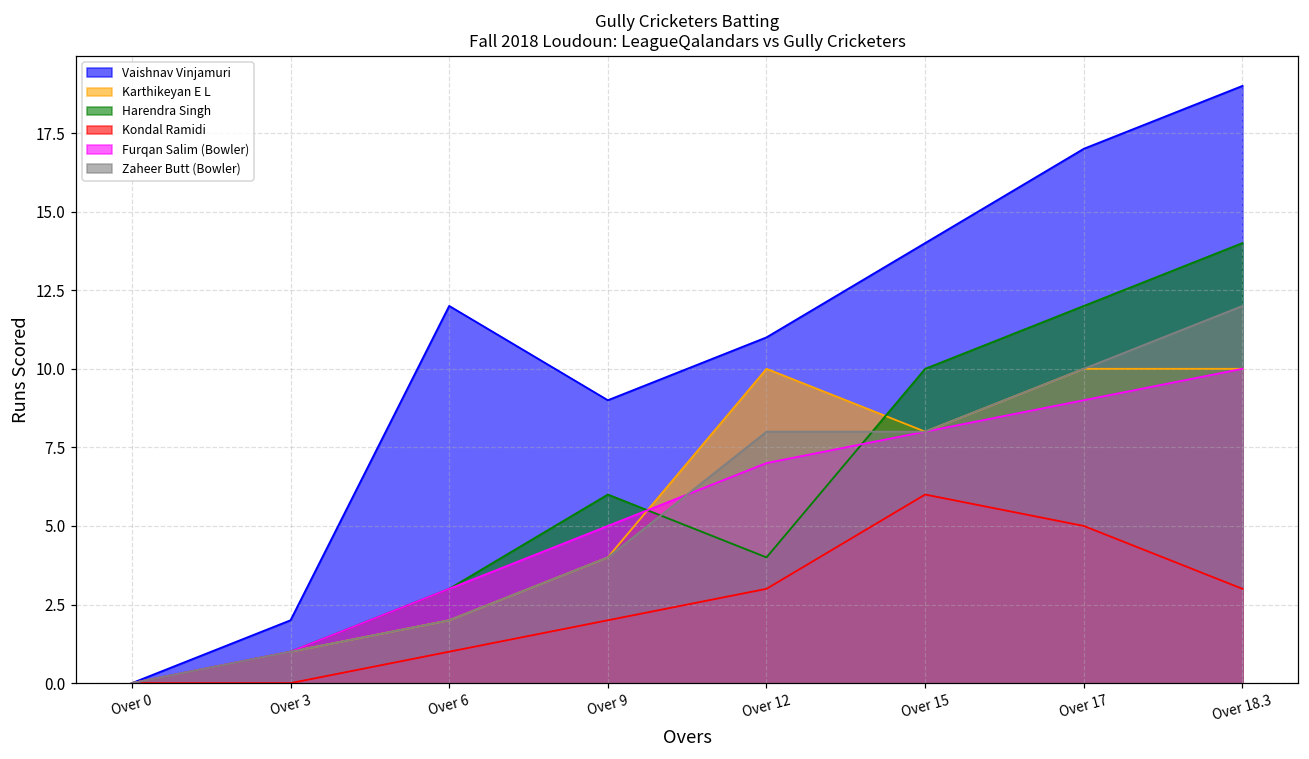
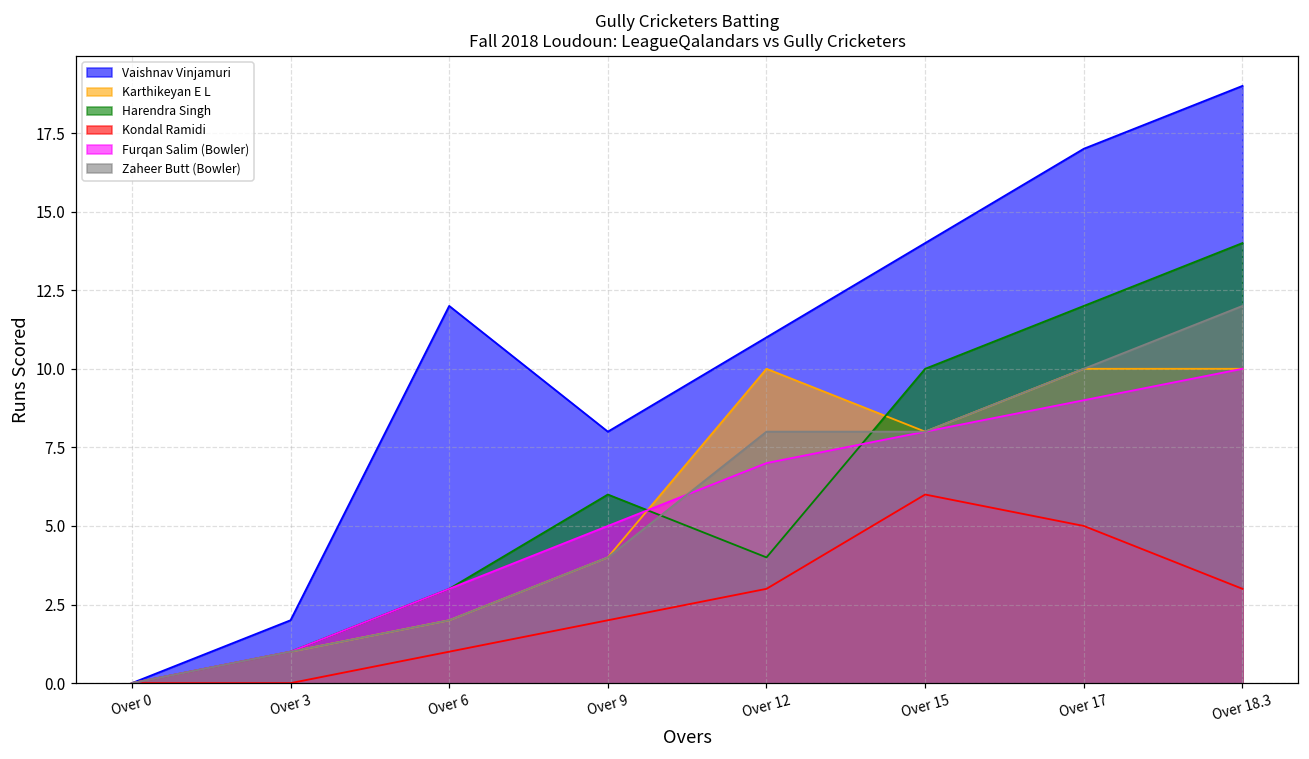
  {
    "Vaishnav Vinjamuri": {
      "Over 3": 2,
      "Over 6": 12,
-     "Over 9": 9,
+     "Over 9": 8,
      "Over 12": 11,
      "Over 15": 14,
      "Over 17": 17,
      "Over 18.3": 19
    },
    "Karthikeyan E L": {
      "Over 12": 10
    },
    "Harendra Singh": {
      "Over 9": 6,
      "Over 12": 4,
      "Over 15": 10,
      "Over 17": 12,
      "Over 18.3": 14
    },
    "Kondal Ramidi": {
      "Over 3": 0,
      "Over 6": 1,
      "Over 9": 2,
      "Over 12": 3,
      "Over 15": 6,
      "Over 17": 5,
      "Over 18.3": 3
    },
    "Furqan Salim (Bowler)": {
      "Over 9": 5,
      "Over 12": 7,
      "Over 17": 9
    },
    "Zaheer Butt (Bowler)": {
      "Over 12": 8,
      "Over 18.3": 12
    }
  }
